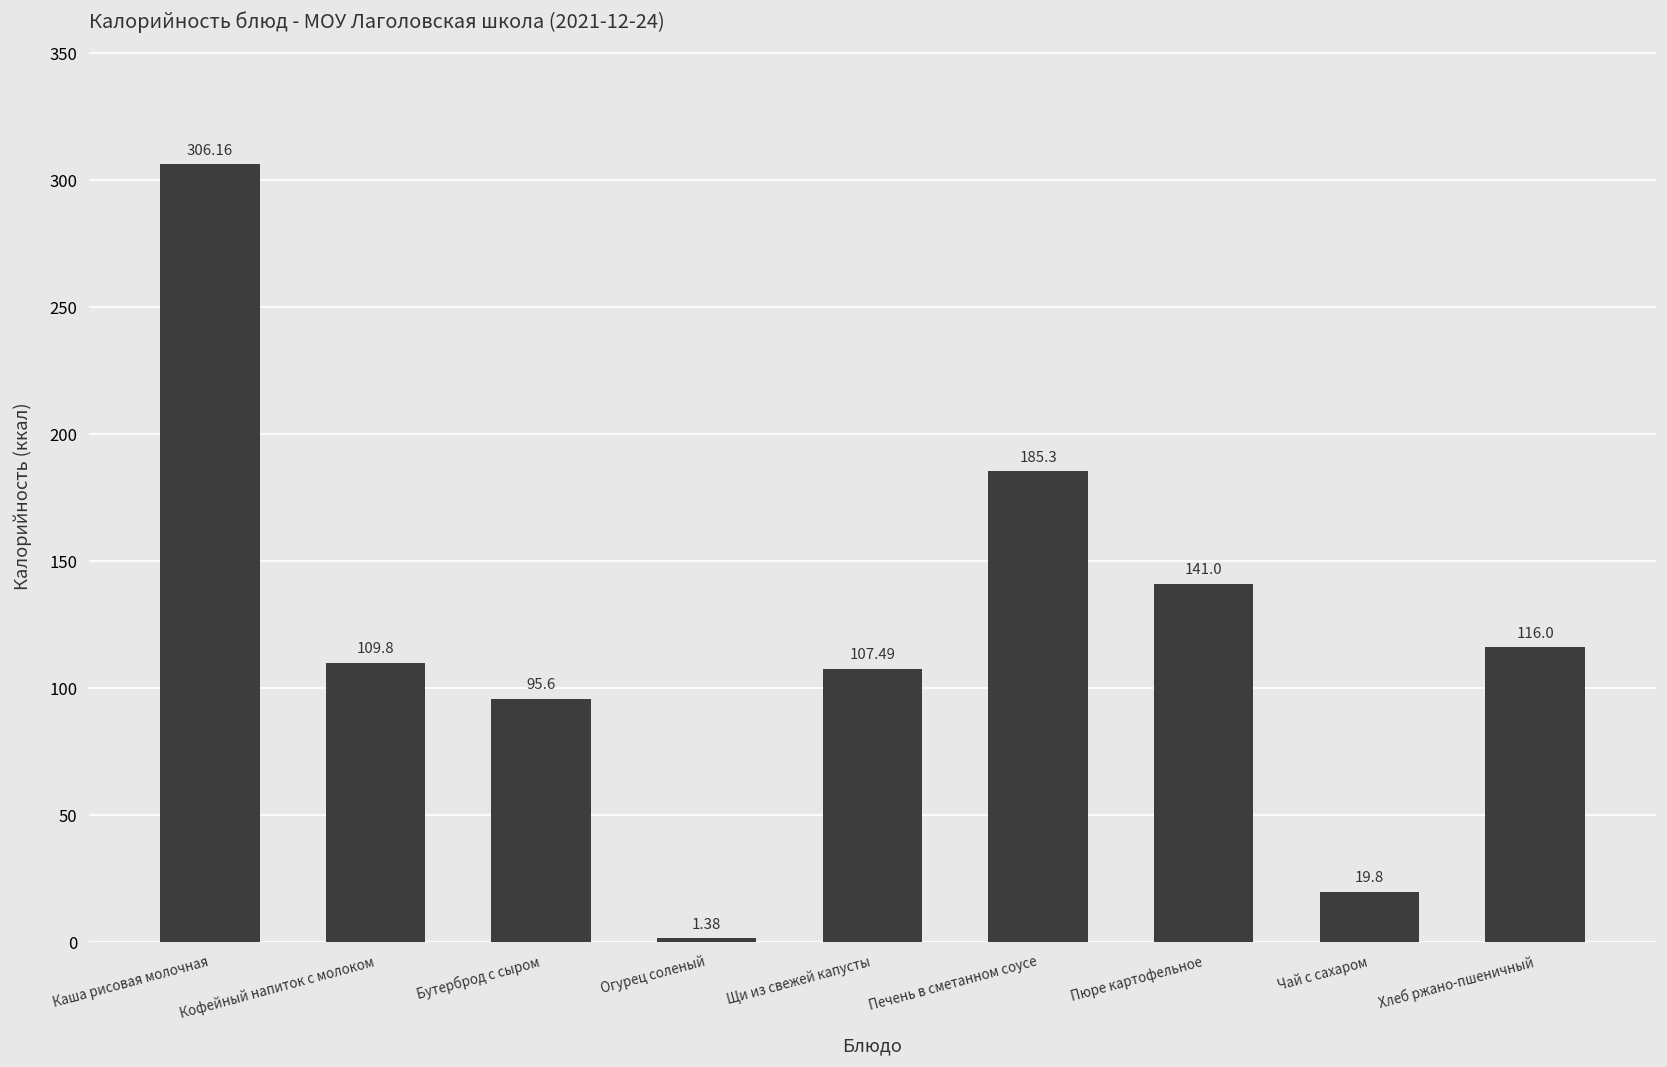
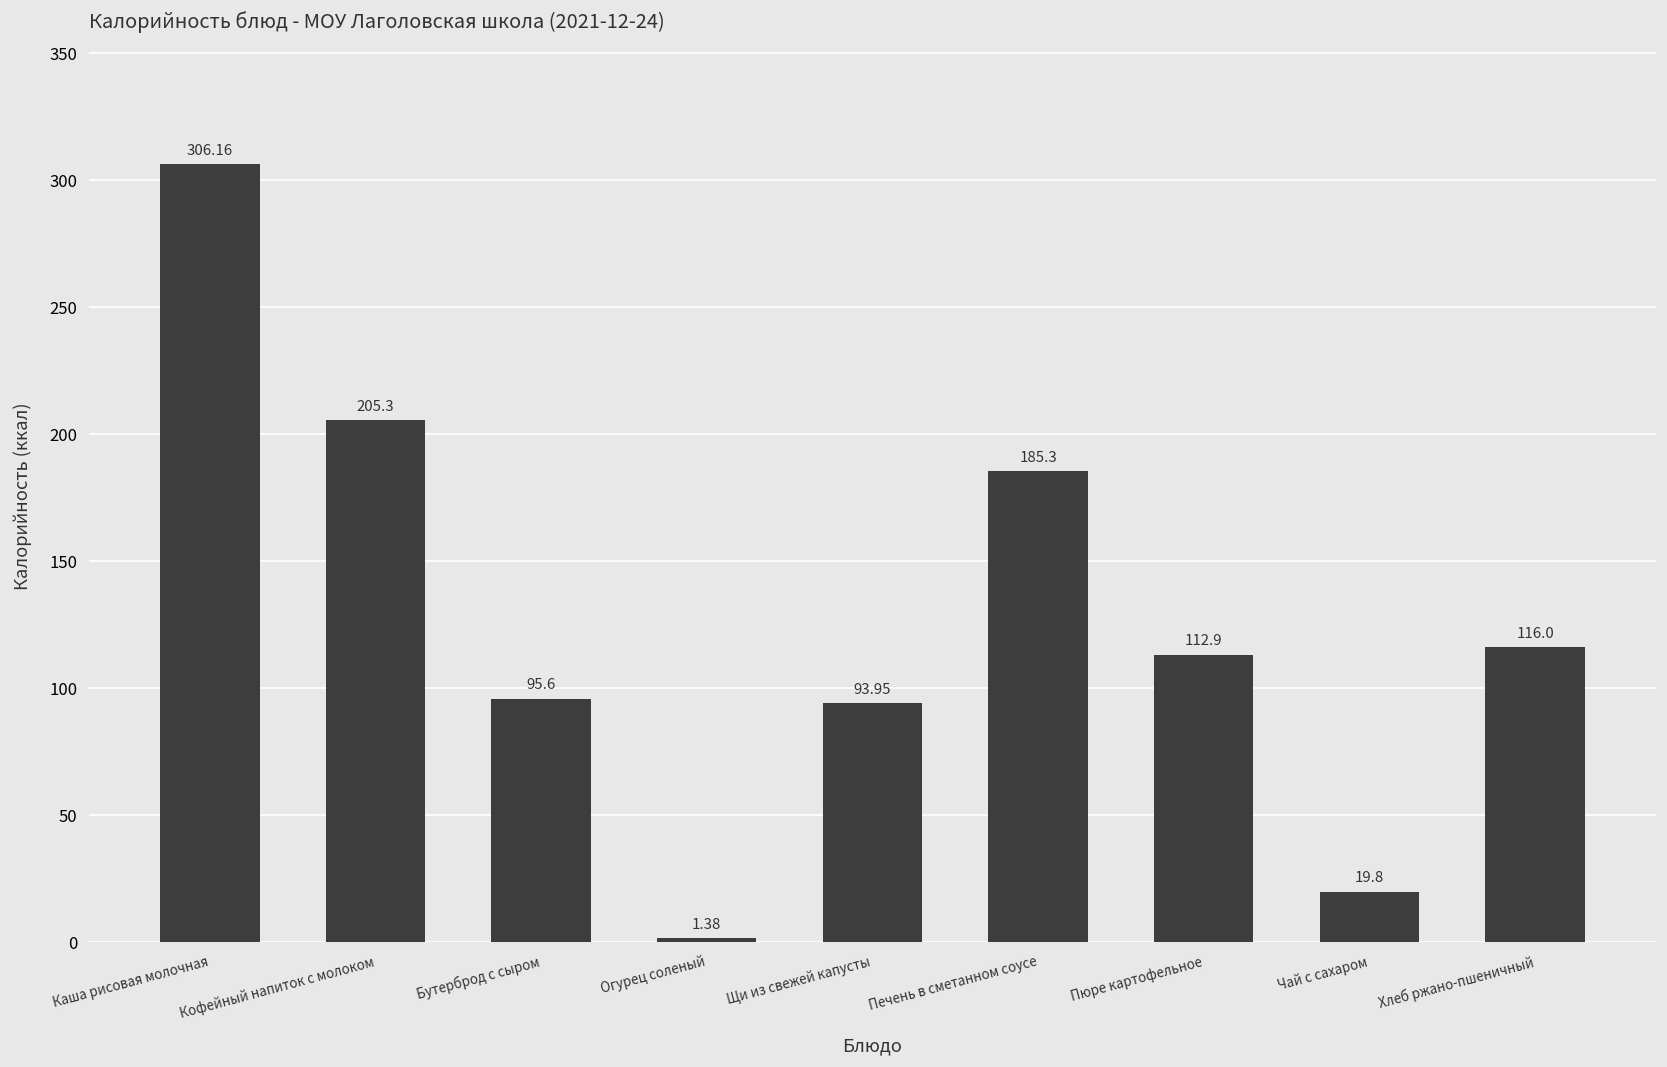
  {
    "Каша рисовая молочная": 306.16,
-   "Кофейный напиток с молоком": 109.8,
+   "Кофейный напиток с молоком": 205.3,
    "Бутерброд с сыром": 95.6,
    "Огурец соленый": 1.38,
-   "Щи из свежей капусты": 107.49,
+   "Щи из свежей капусты": 93.95,
    "Печень в сметанном соусе": 185.3,
-   "Пюре картофельное": 141.0,
+   "Пюре картофельное": 112.9,
    "Чай с сахаром": 19.8,
    "Хлеб ржано-пшеничный": 116.0
  }
